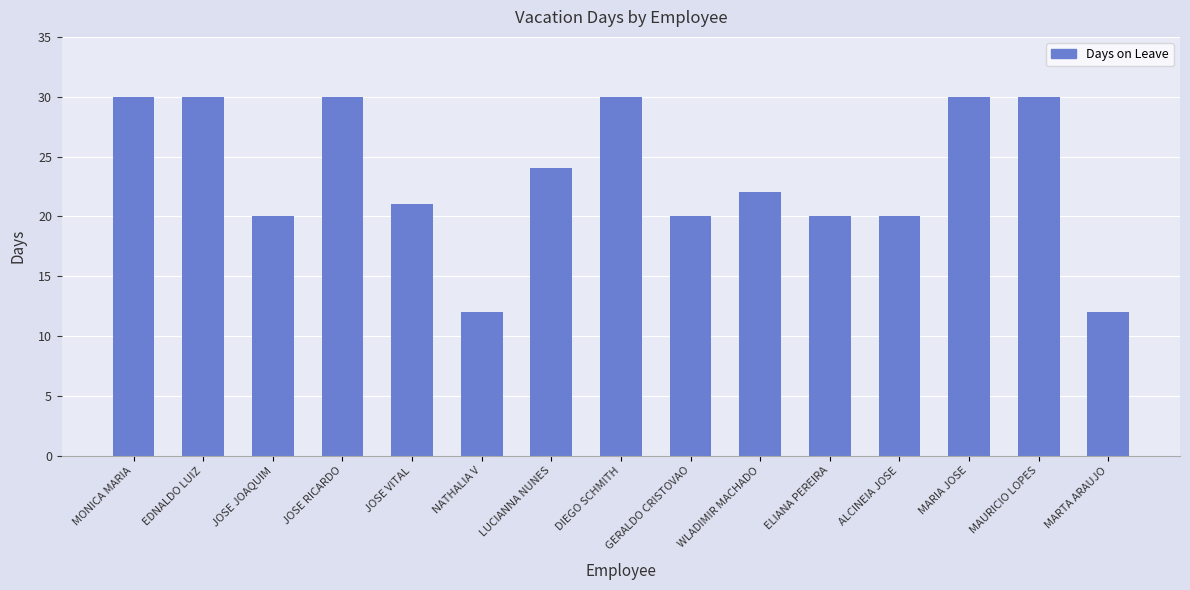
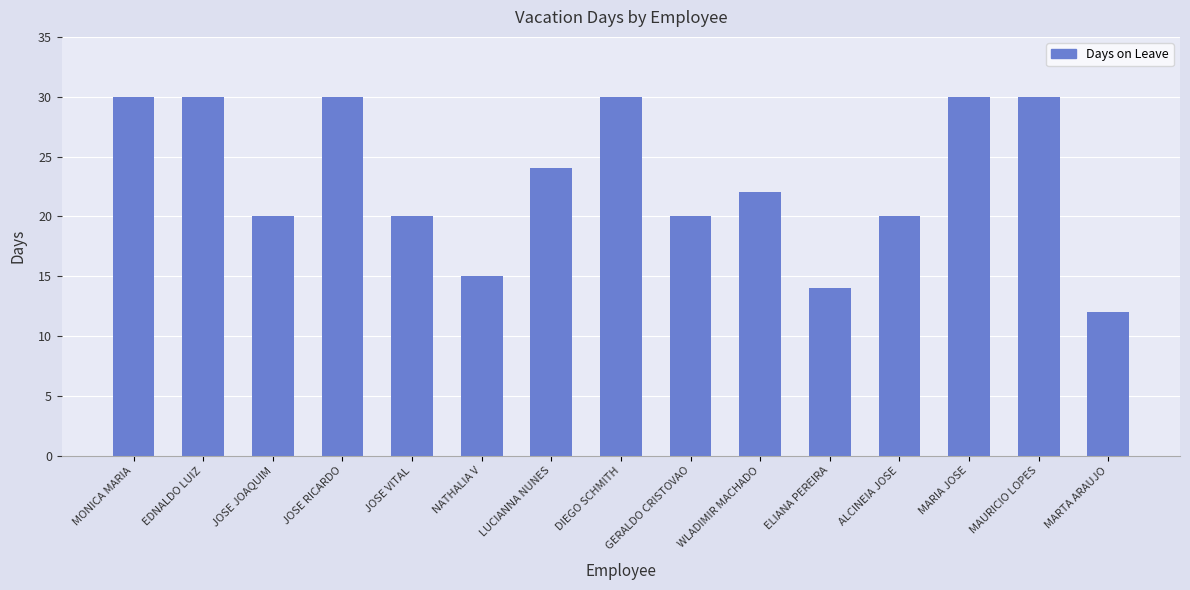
  {
    "MONICA MARIA": 30,
    "EDNALDO LUIZ": 30,
    "JOSE JOAQUIM": 20,
    "JOSE RICARDO": 30,
-   "JOSE VITAL": 21,
-   "NATHALIA V": 12,
+   "JOSE VITAL": 20,
+   "NATHALIA V": 15,
    "LUCIANNA NUNES": 24,
    "DIEGO SCHMITH": 30,
    "GERALDO CRISTOVAO": 20,
    "WLADIMIR MACHADO": 22,
-   "ELIANA PEREIRA": 20,
+   "ELIANA PEREIRA": 14,
    "ALCINEIA JOSE": 20,
    "MARIA JOSE": 30,
    "MAURICIO LOPES": 30,
    "MARTA ARAUJO": 12
  }
